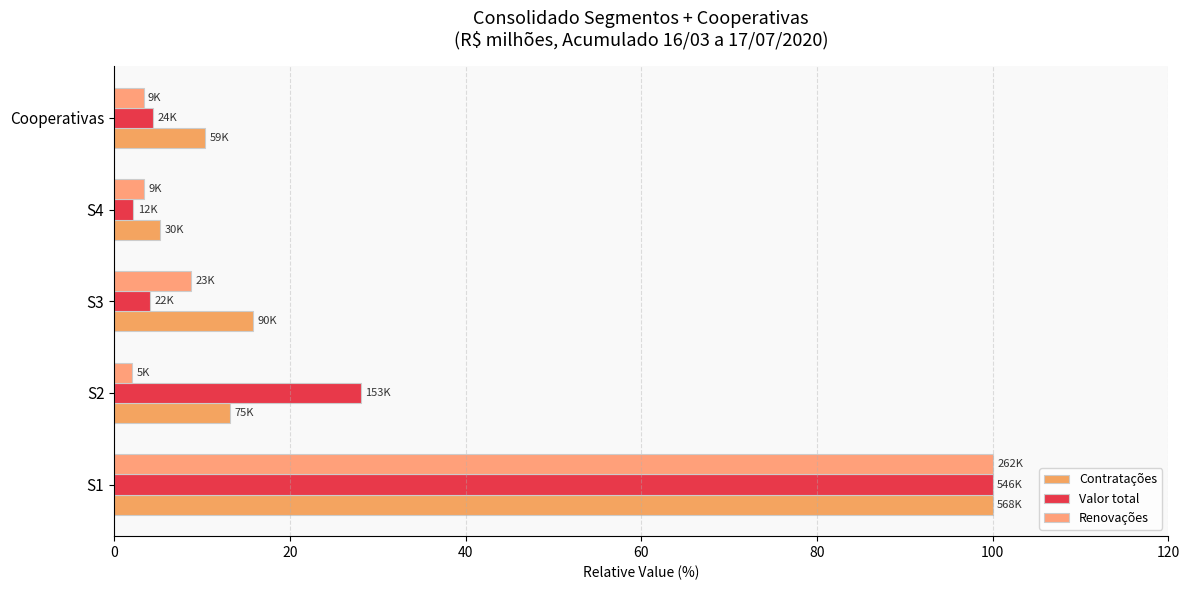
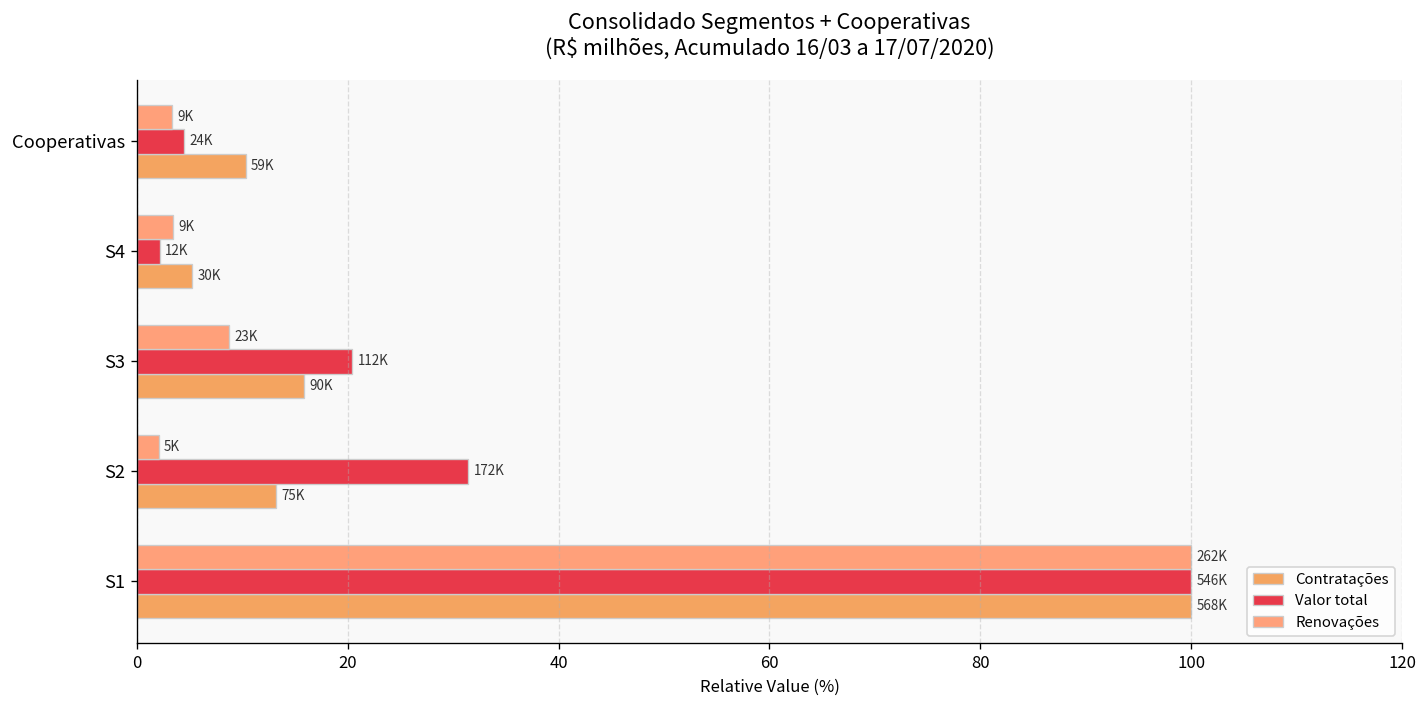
  {
    "Valor total": {
-     "S3": "22K",
-     "S2": "153K"
+     "S3": "112K",
+     "S2": "172K"
    }
  }
